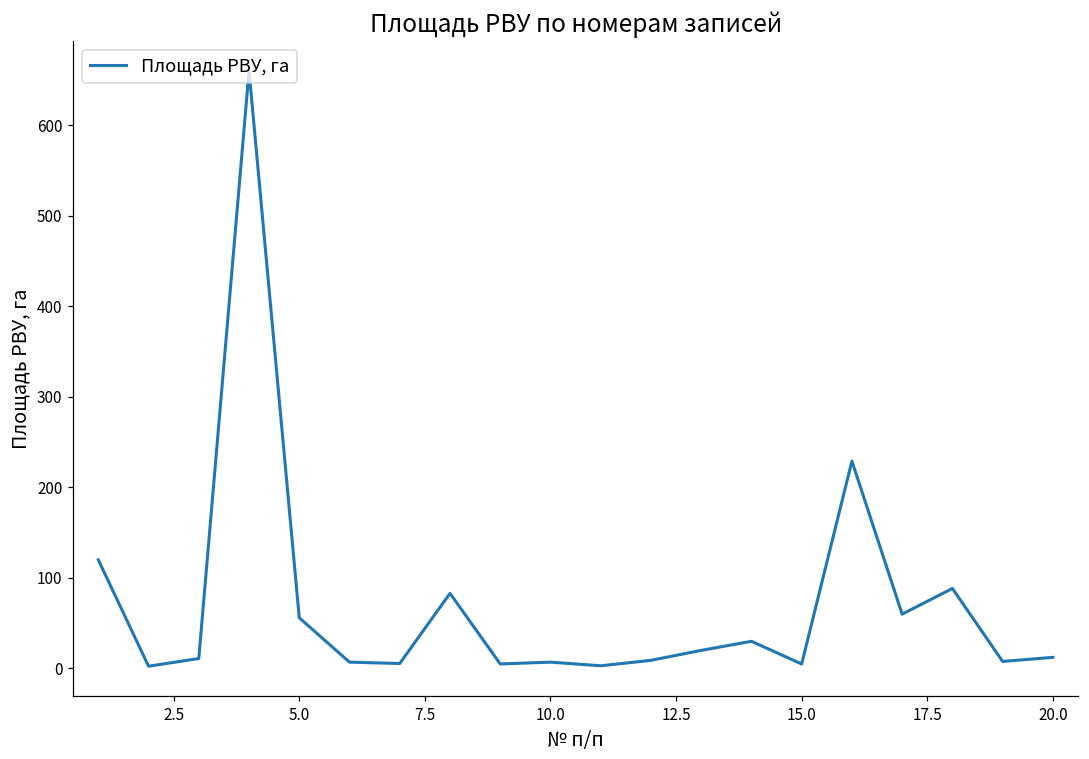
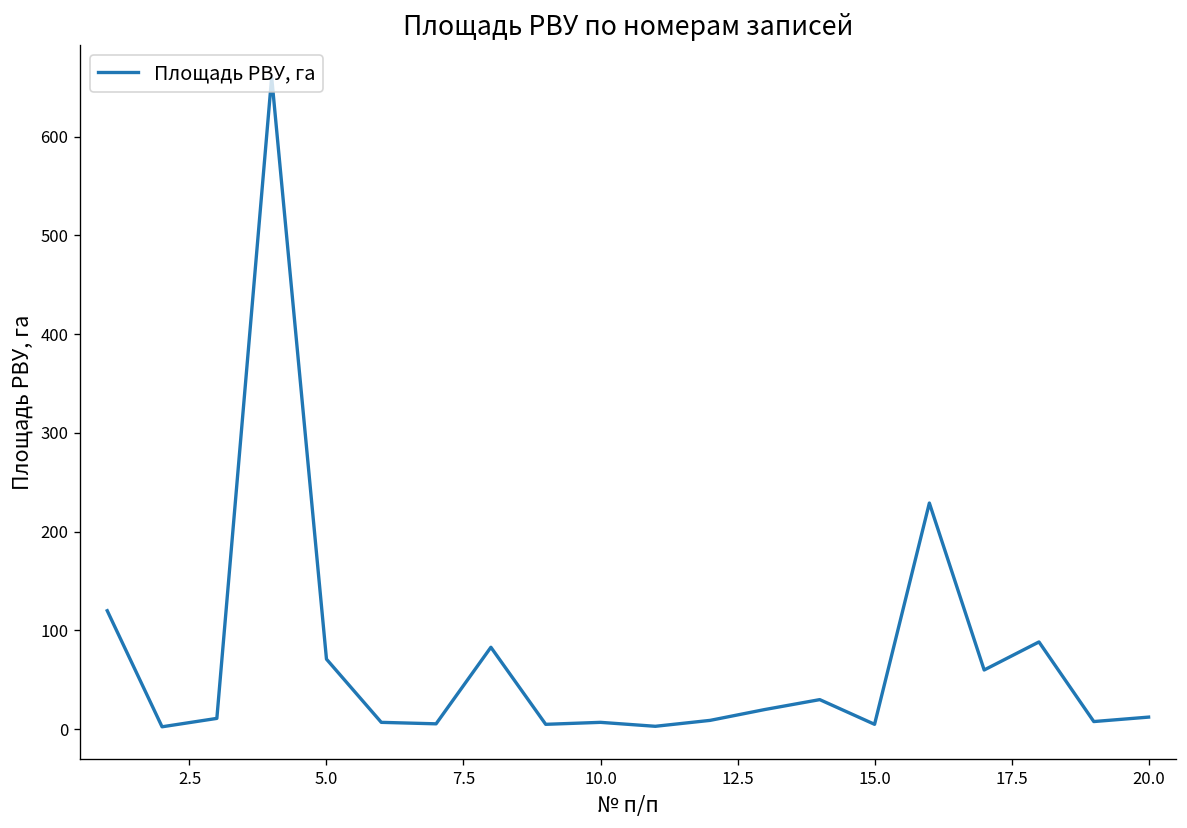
  {
-   "5.0": 60,
+   "5.0": 70,
    "10.0": 10,
    "15.0": 10,
    "20.0": 10
  }
